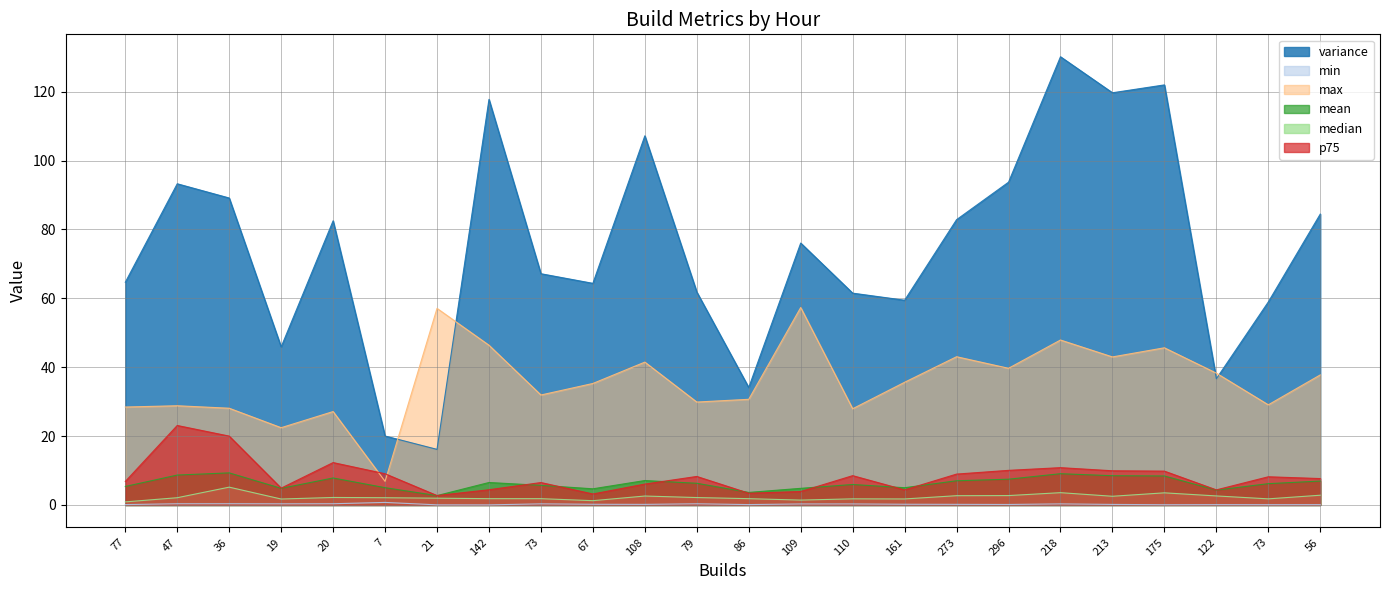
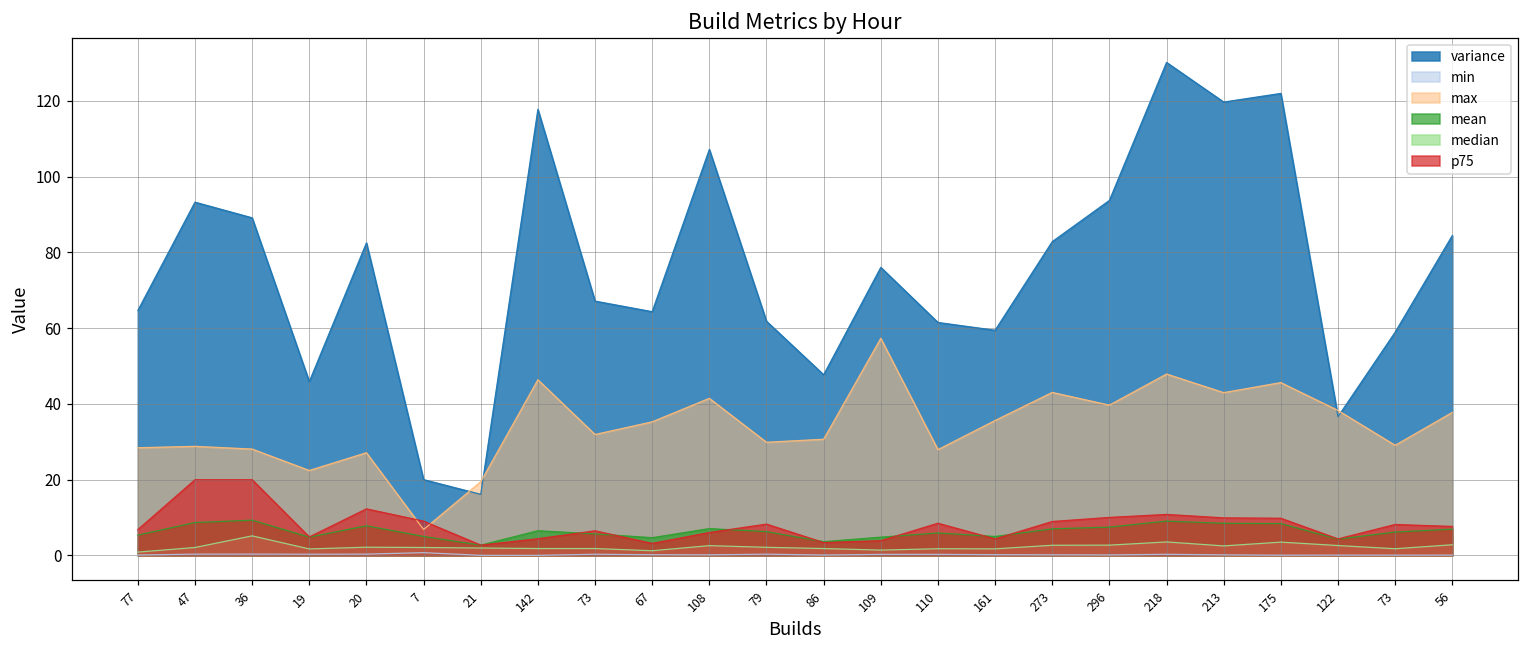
  {
    "variance": {
      "77": 65,
      "47": 93,
      "36": 89,
      "19": 46,
      "20": 83,
      "7": 20,
      "21": 16,
      "142": 118,
      "67": 64,
      "108": 107,
      "79": 62,
-     "86": 34,
+     "86": 48,
      "109": 76,
      "110": 62,
      "161": 59,
      "273": 83,
      "296": 94,
      "218": 130,
      "213": 120,
      "175": 122,
      "122": 37,
      "56": 84
    },
    "min": {
      "77": 0,
      "47": 0,
      "36": 0,
      "19": 0,
      "20": 0,
      "7": 1,
      "21": 0,
      "142": 0,
      "67": 0,
      "108": 0,
      "79": 0,
      "86": 0,
      "109": 0,
      "110": 0,
      "161": 0,
      "273": 0,
      "296": 0,
      "218": 0,
      "213": 0,
      "175": 0,
      "122": 0,
      "56": 0
    },
    "max": {
      "77": 28,
      "47": 29,
      "36": 28,
      "19": 22,
      "20": 27,
      "7": 7,
-     "21": 57,
+     "21": 19,
      "142": 46,
      "67": 35,
      "108": 41,
      "79": 30,
      "86": 31,
      "109": 57,
      "110": 28,
      "161": 36,
      "273": 43,
      "296": 40,
      "218": 48,
      "213": 43,
      "175": 46,
      "122": 38,
      "56": 38
    },
    "mean": {
      "77": 5,
      "47": 9,
      "36": 9,
      "20": 8,
      "7": 5,
      "142": 7,
      "67": 5,
      "108": 7,
      "79": 6,
      "109": 5,
      "110": 6,
      "273": 7,
      "296": 7,
      "218": 9,
      "213": 8,
      "175": 8
    },
    "median": {
      "77": 1,
      "47": 2,
      "36": 5,
      "19": 2,
      "20": 2,
      "7": 2,
      "21": 2,
      "142": 2,
      "67": 1,
      "108": 3,
      "79": 2,
      "86": 2,
      "109": 1,
      "110": 2,
      "161": 2,
      "273": 3,
      "296": 3,
      "218": 4,
      "213": 3,
      "175": 4,
      "122": 3,
      "56": 3
    },
    "p75": {
      "77": 7,
-     "47": 23,
+     "47": 20,
      "36": 20,
      "20": 12,
      "7": 9,
      "142": 4,
      "67": 3,
      "108": 6,
      "79": 8,
      "109": 4,
      "110": 9,
      "273": 9,
      "296": 10,
      "218": 11,
      "213": 10,
      "175": 10
    }
  }
